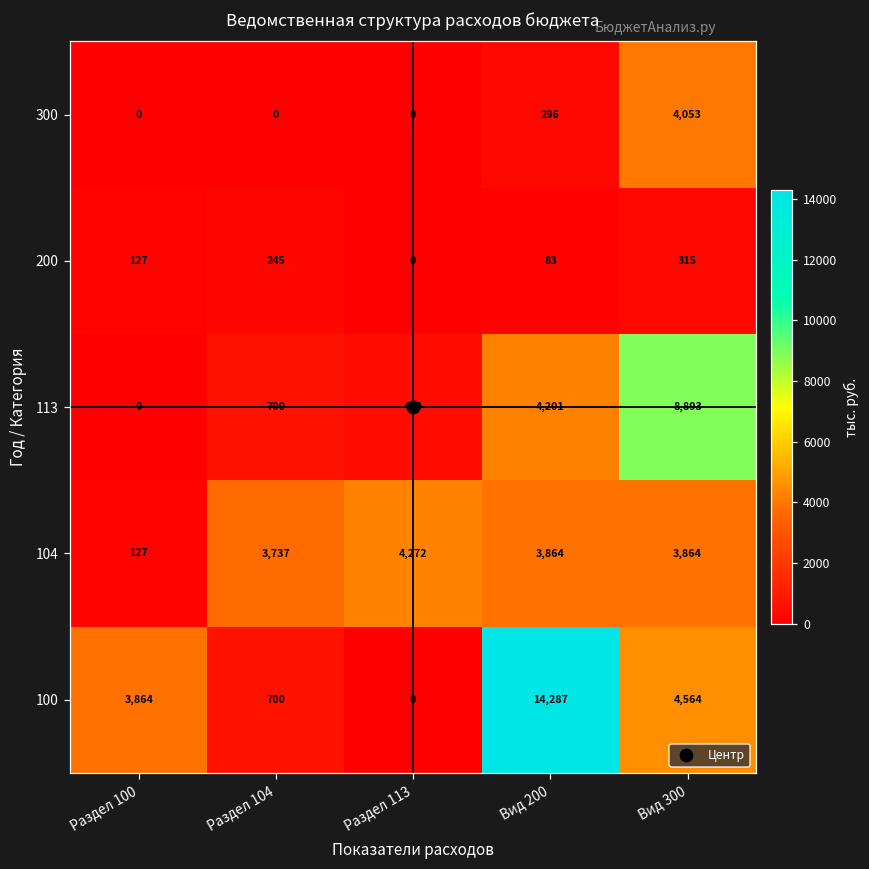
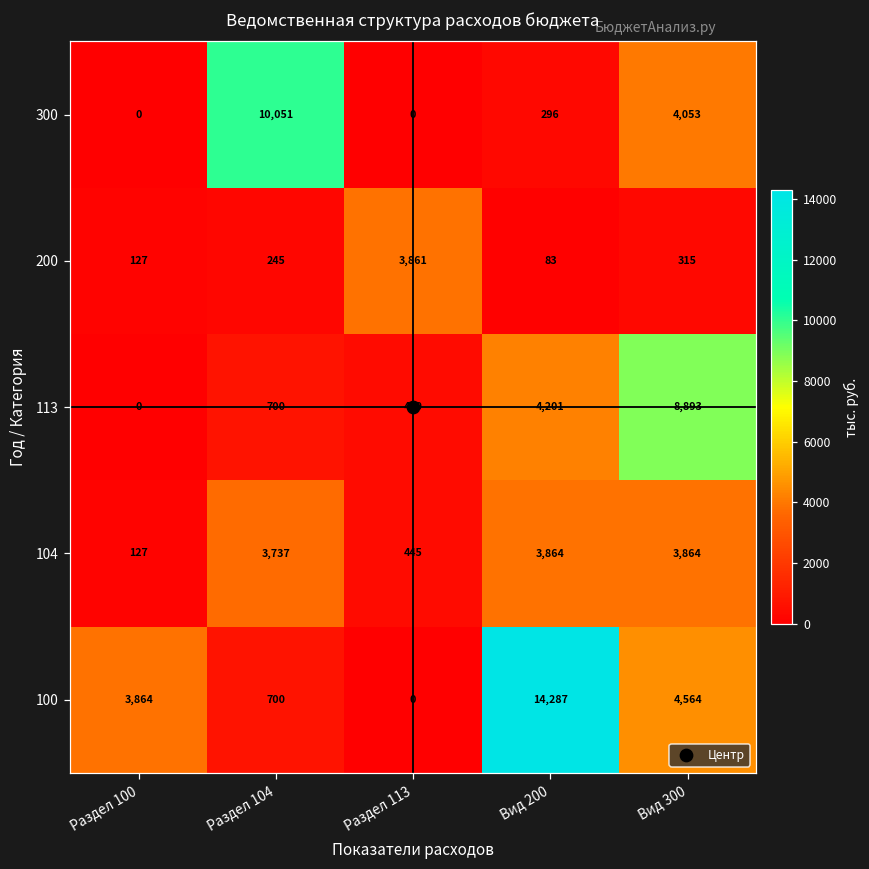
  {
    "300": {
      "Раздел 100": "0",
-     "Раздел 104": "0",
+     "Раздел 104": "10,051",
      "Раздел 113": "0",
      "Вид 200": "296",
      "Вид 300": "4,053"
    },
    "200": {
      "Раздел 100": "127",
      "Раздел 104": "245",
-     "Раздел 113": "0",
+     "Раздел 113": "3,861",
      "Вид 200": "83",
      "Вид 300": "315"
    },
    "113": {
      "Раздел 100": "0",
      "Раздел 104": "700",
      "Вид 200": "4,201",
      "Вид 300": "8,893"
    },
    "104": {
      "Раздел 100": "127",
      "Раздел 104": "3,737",
-     "Раздел 113": "4,272",
+     "Раздел 113": "445",
      "Вид 200": "3,864",
      "Вид 300": "3,864"
    },
    "100": {
      "Раздел 100": "3,864",
      "Раздел 104": "700",
      "Раздел 113": "0",
      "Вид 200": "14,287",
      "Вид 300": "4,564"
    }
  }
